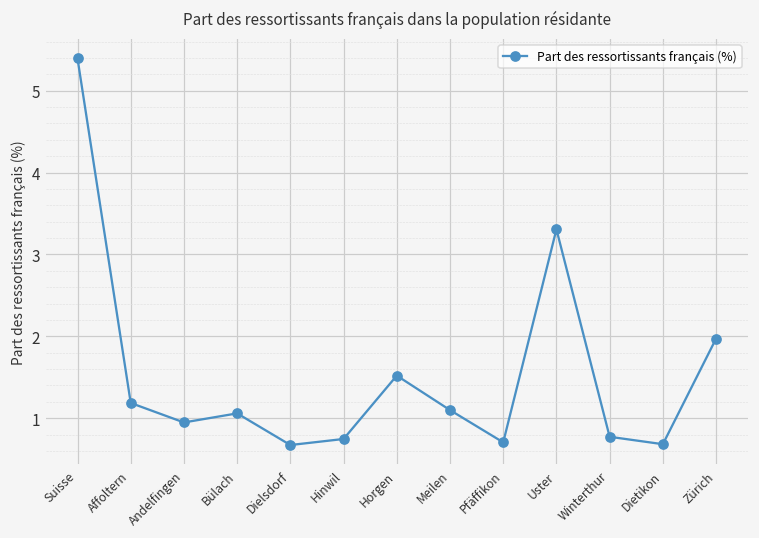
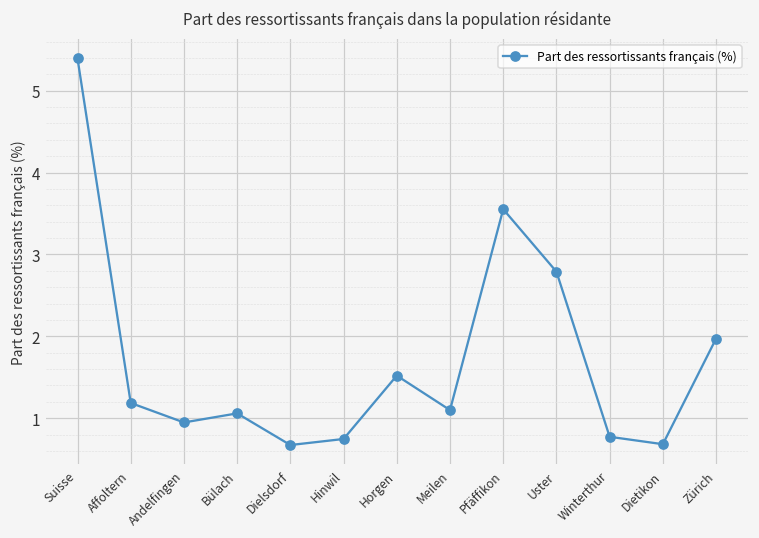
  {
    "Suisse": 5.4,
    "Affoltern": 1.2,
    "Andelfingen": 0.9,
    "Bülach": 1.1,
    "Dielsdorf": 0.7,
    "Hinwil": 0.7,
    "Horgen": 1.5,
    "Meilen": 1.1,
-   "Pfäffikon": 0.7,
-   "Uster": 3.3,
+   "Pfäffikon": 3.6,
+   "Uster": 2.8,
    "Winterthur": 0.8,
    "Dietikon": 0.7,
    "Zürich": 2.0
  }
